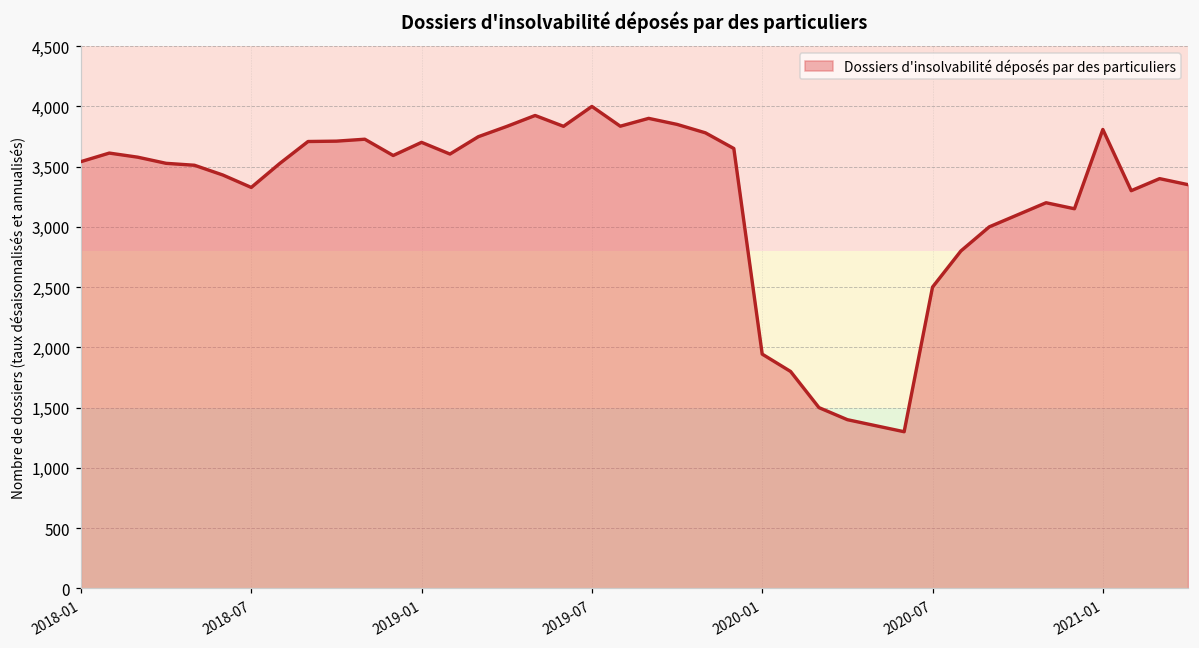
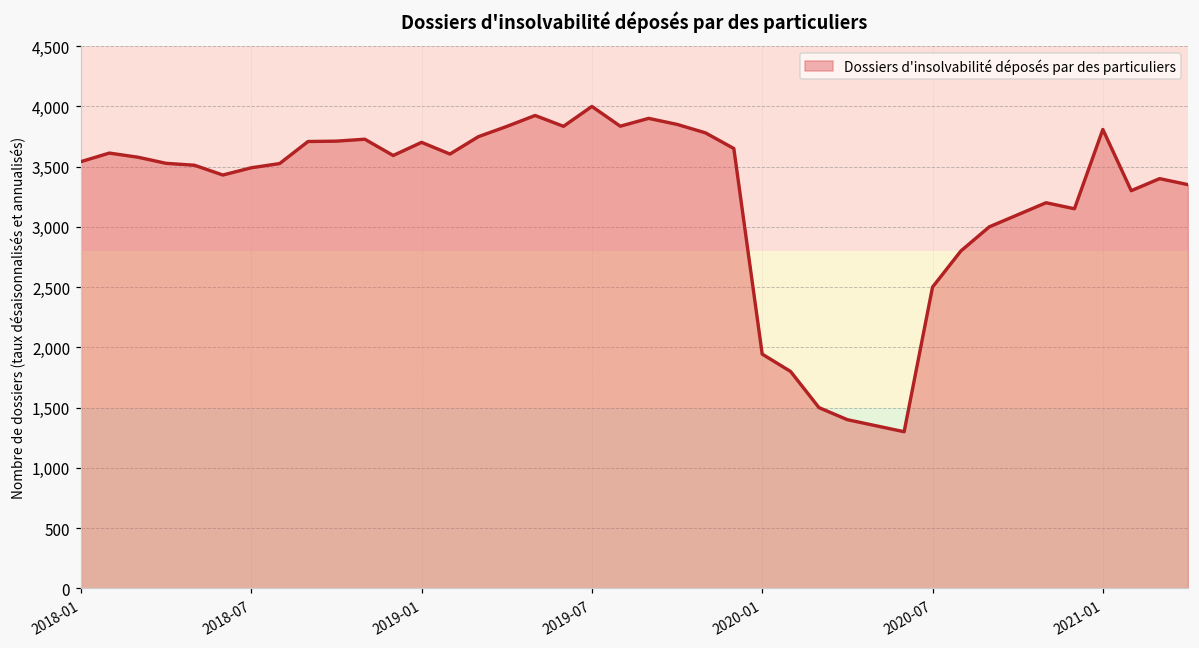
  {
    "2018-01": "3,540",
-   "2018-07": "3,330",
+   "2018-07": "3,490",
    "2019-01": "3,700",
    "2019-07": "4,000",
    "2020-01": "1,940",
    "2020-07": "2,500",
    "2021-01": "3,810"
  }
